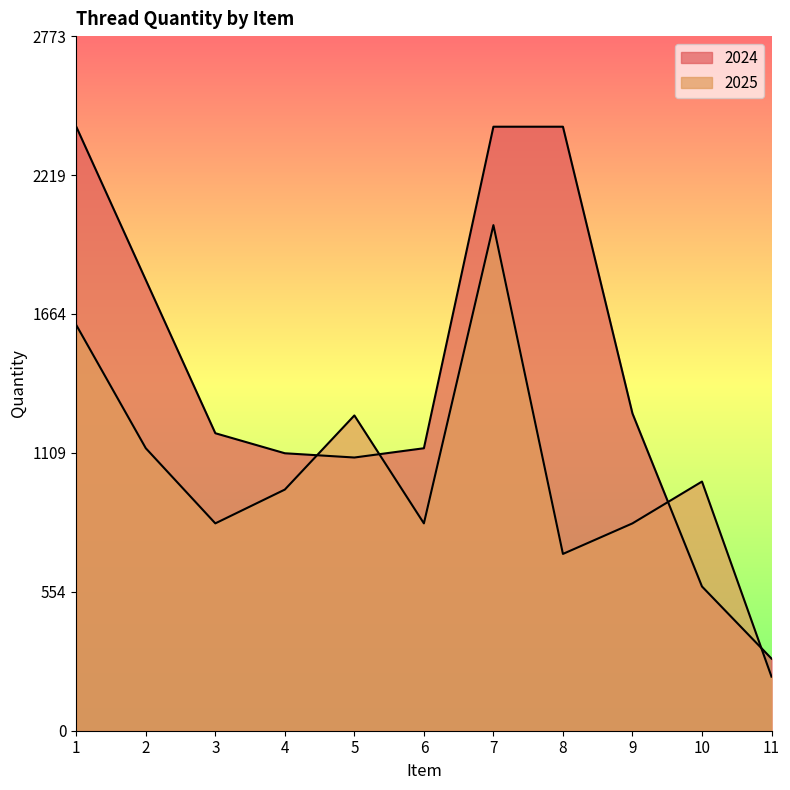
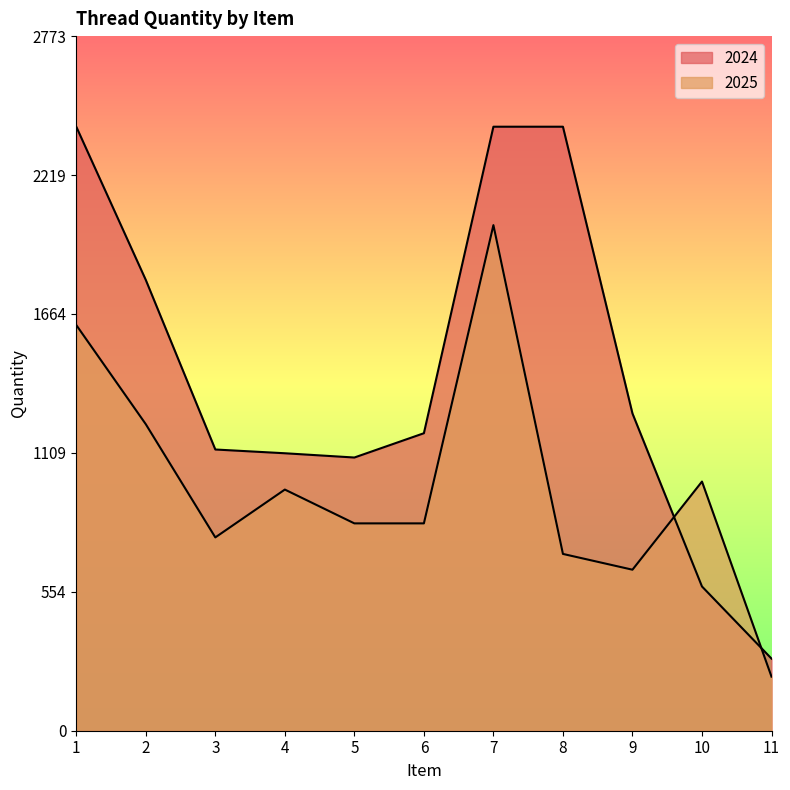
  {
    "2024": {
      "1": 2410,
      "2": 1800,
-     "3": 1190,
+     "3": 1120,
      "4": 1110,
      "5": 1090,
-     "6": 1130,
+     "6": 1190,
      "7": 2410,
      "8": 2410,
      "9": 1270,
      "10": 580,
      "11": 290
    },
    "2025": {
      "1": 1620,
-     "2": 1130,
-     "3": 830,
+     "2": 1220,
+     "3": 770,
      "4": 960,
-     "5": 1260,
+     "5": 830,
      "6": 830,
      "7": 2020,
      "8": 710,
-     "9": 830,
+     "9": 640,
      "10": 1000,
      "11": 220
    }
  }
